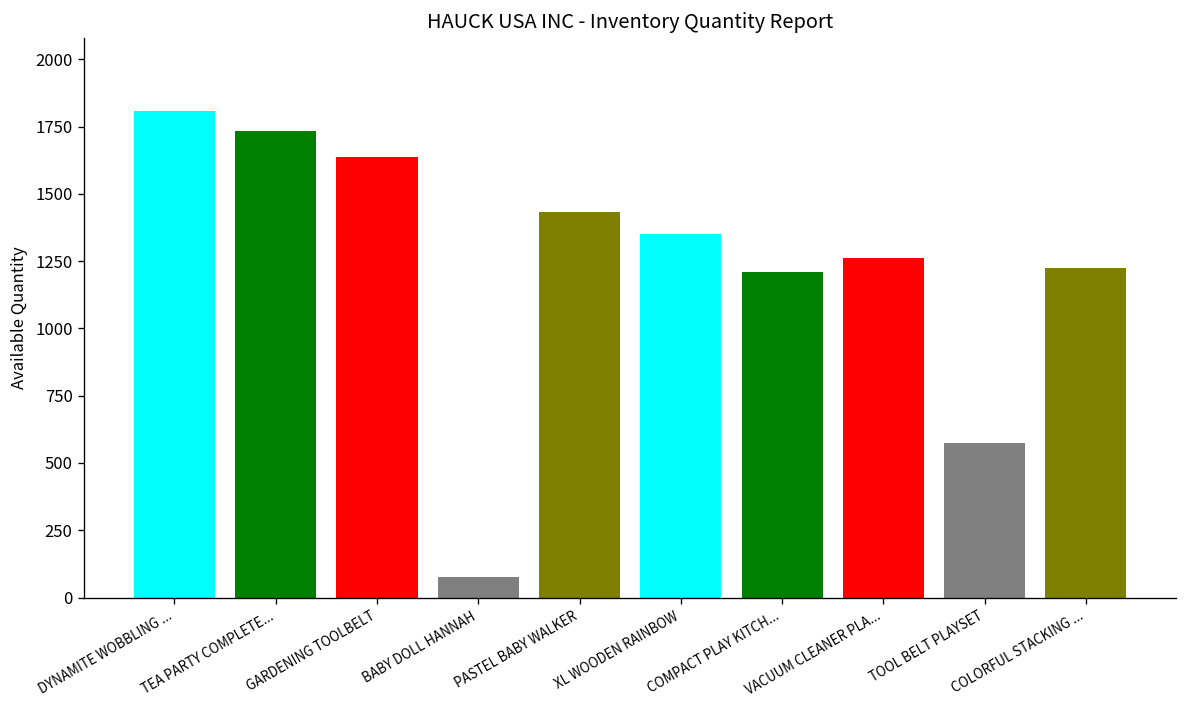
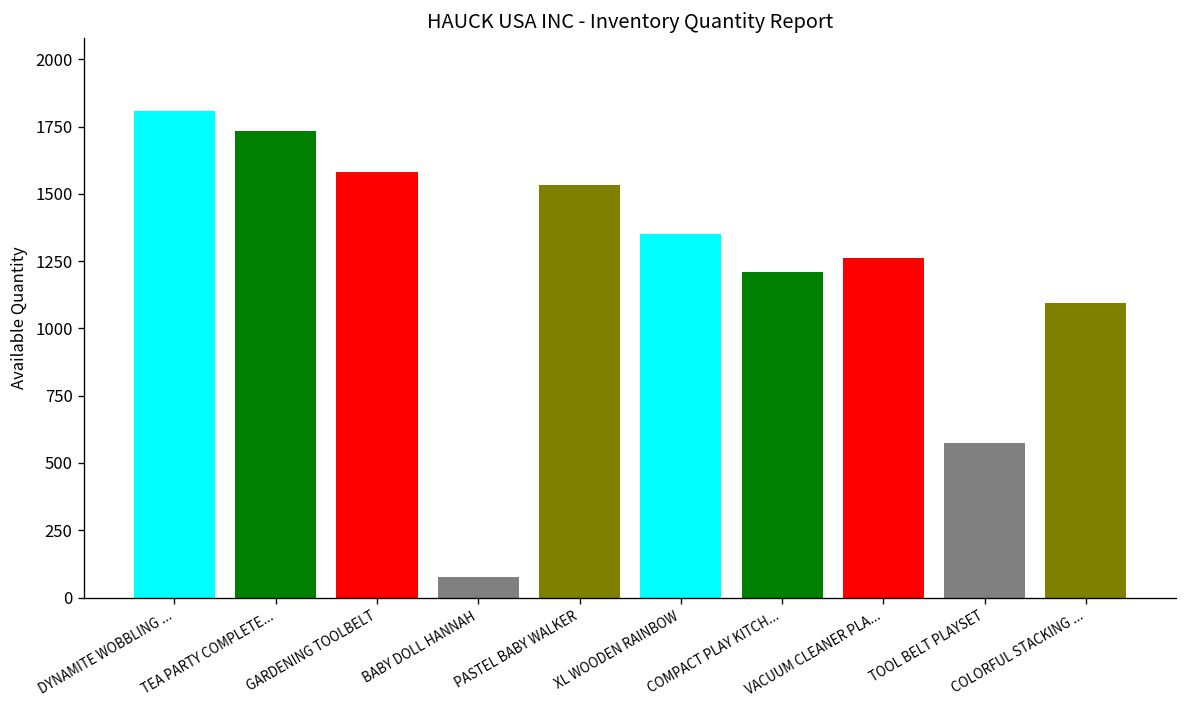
  {
    "DYNAMITE WOBBLING ...": 1810,
    "TEA PARTY COMPLETE...": 1730,
-   "GARDENING TOOLBELT": 1640,
+   "GARDENING TOOLBELT": 1580,
    "BABY DOLL HANNAH": 80,
-   "PASTEL BABY WALKER": 1430,
+   "PASTEL BABY WALKER": 1530,
    "XL WOODEN RAINBOW": 1350,
    "COMPACT PLAY KITCH...": 1210,
    "VACUUM CLEANER PLA...": 1260,
    "TOOL BELT PLAYSET": 570,
-   "COLORFUL STACKING ...": 1230
+   "COLORFUL STACKING ...": 1100
  }
